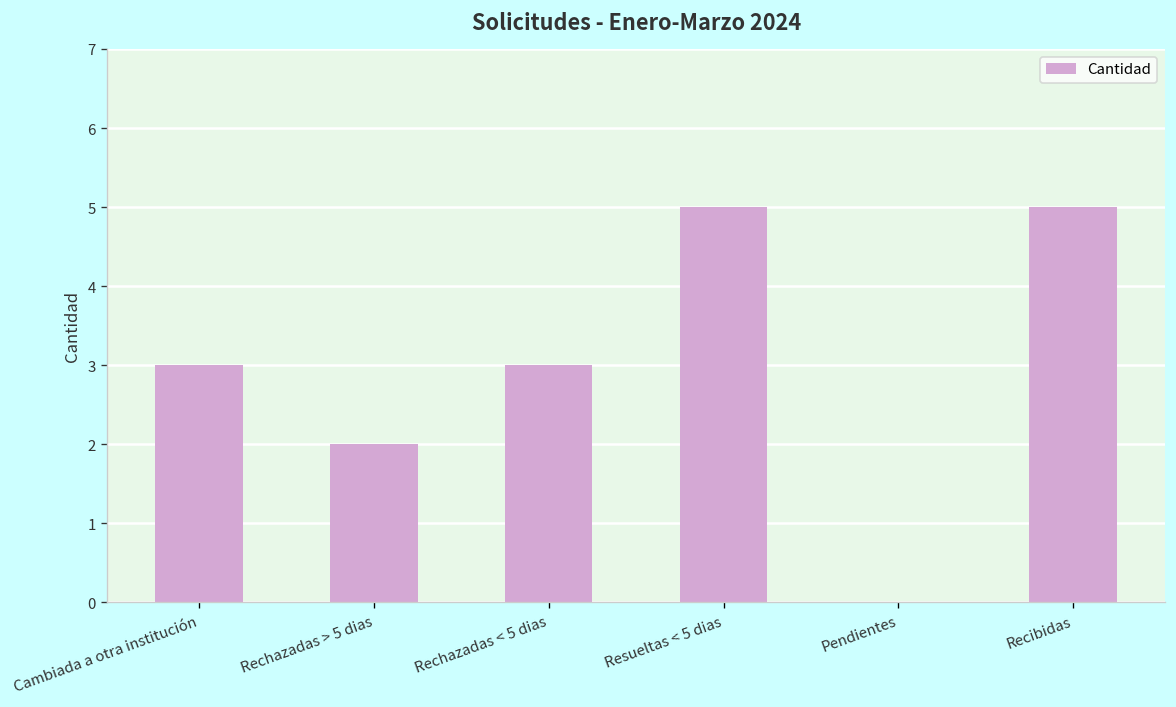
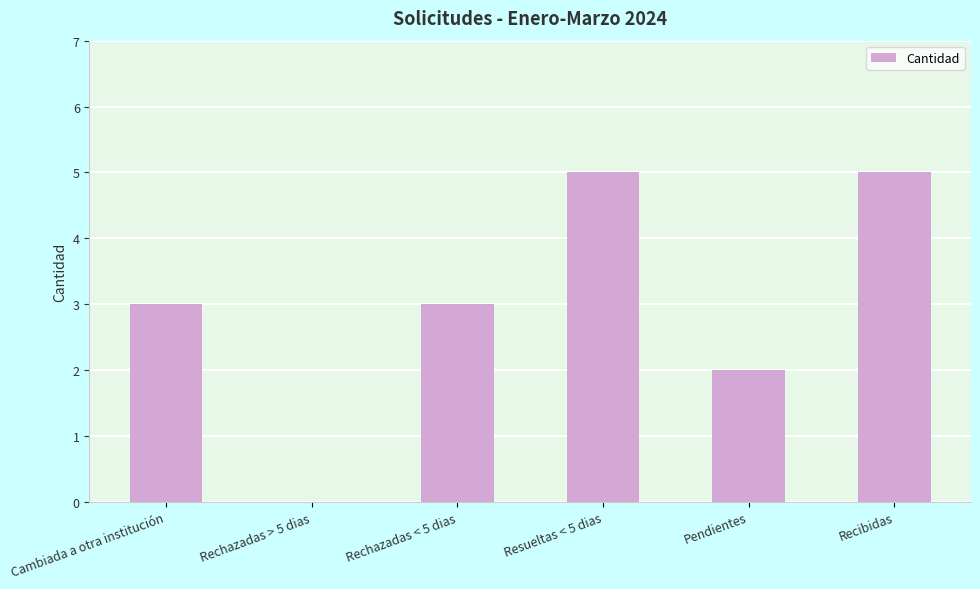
  {
    "Cambiada a otra institución": 3,
-   "Rechazadas > 5 dias": 2,
+   "Rechazadas > 5 dias": 0,
    "Rechazadas < 5 dias": 3,
    "Resueltas < 5 dias": 5,
-   "Pendientes": 0,
+   "Pendientes": 2,
    "Recibidas": 5
  }
